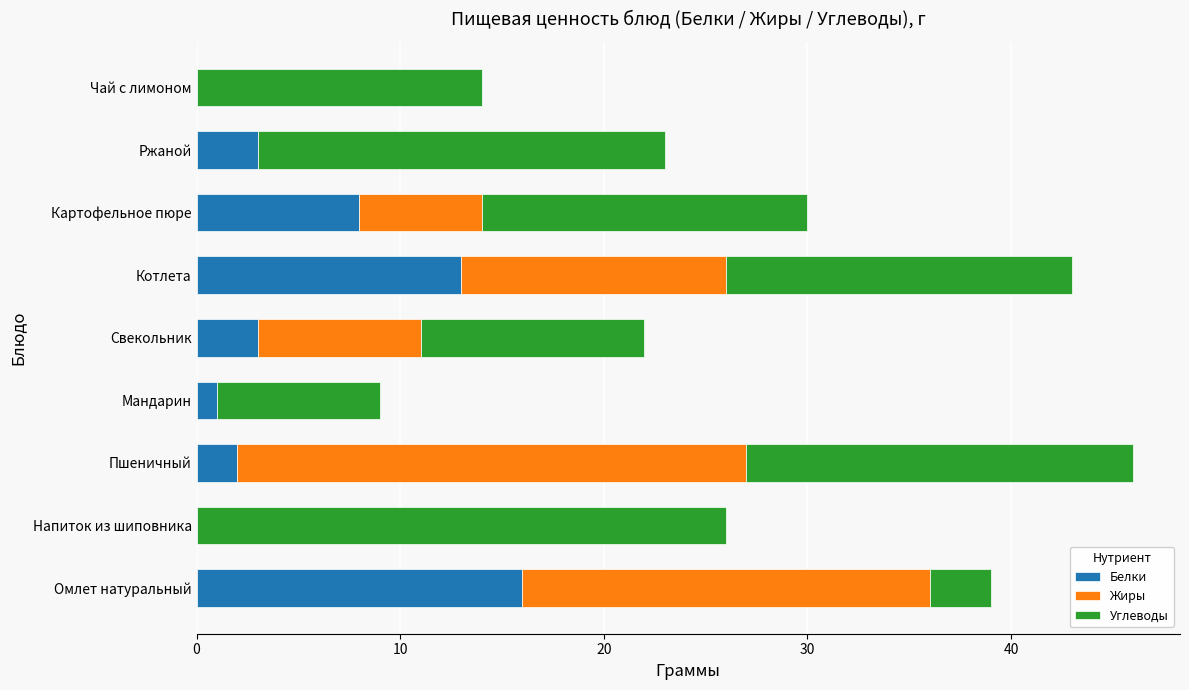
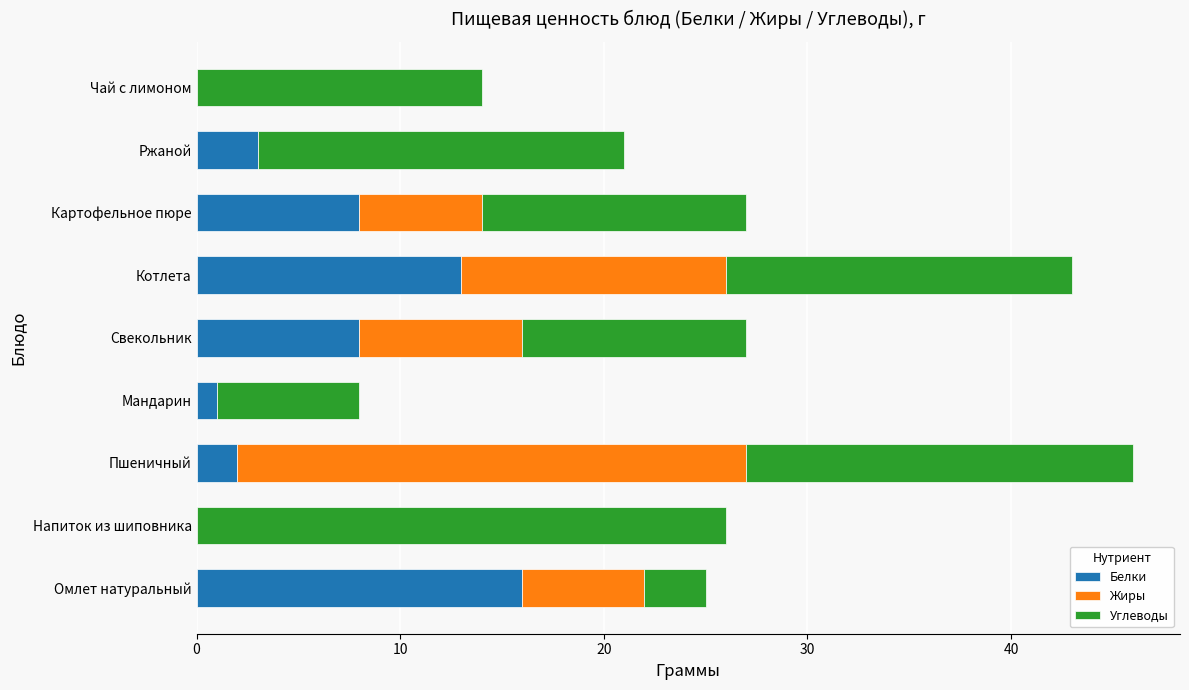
  {
    "Белки": {
      "Чай с лимоном": 0,
      "Ржаной": 3,
      "Картофельное пюре": 8,
      "Котлета": 13,
-     "Свекольник": 3,
+     "Свекольник": 8,
      "Мандарин": 1,
      "Пшеничный": 2,
      "Напиток из шиповника": 0,
      "Омлет натуральный": 16
    },
    "Жиры": {
      "Чай с лимоном": 0,
      "Ржаной": 0,
      "Картофельное пюре": 6,
      "Котлета": 13,
      "Свекольник": 8,
      "Мандарин": 0,
      "Пшеничный": 25,
      "Напиток из шиповника": 0,
-     "Омлет натуральный": 20
+     "Омлет натуральный": 6
    },
    "Углеводы": {
      "Чай с лимоном": 14,
-     "Ржаной": 20,
-     "Картофельное пюре": 16,
+     "Ржаной": 18,
+     "Картофельное пюре": 13,
      "Котлета": 17,
      "Свекольник": 11,
-     "Мандарин": 8,
+     "Мандарин": 7,
      "Пшеничный": 19,
      "Напиток из шиповника": 26,
      "Омлет натуральный": 3
    }
  }
